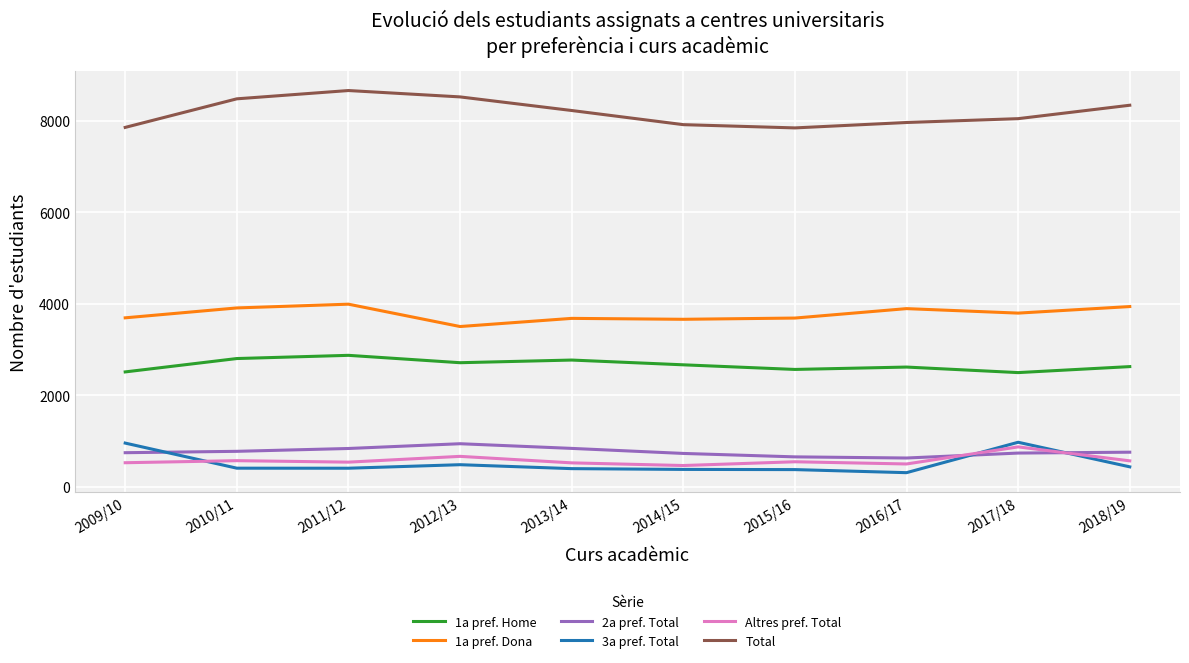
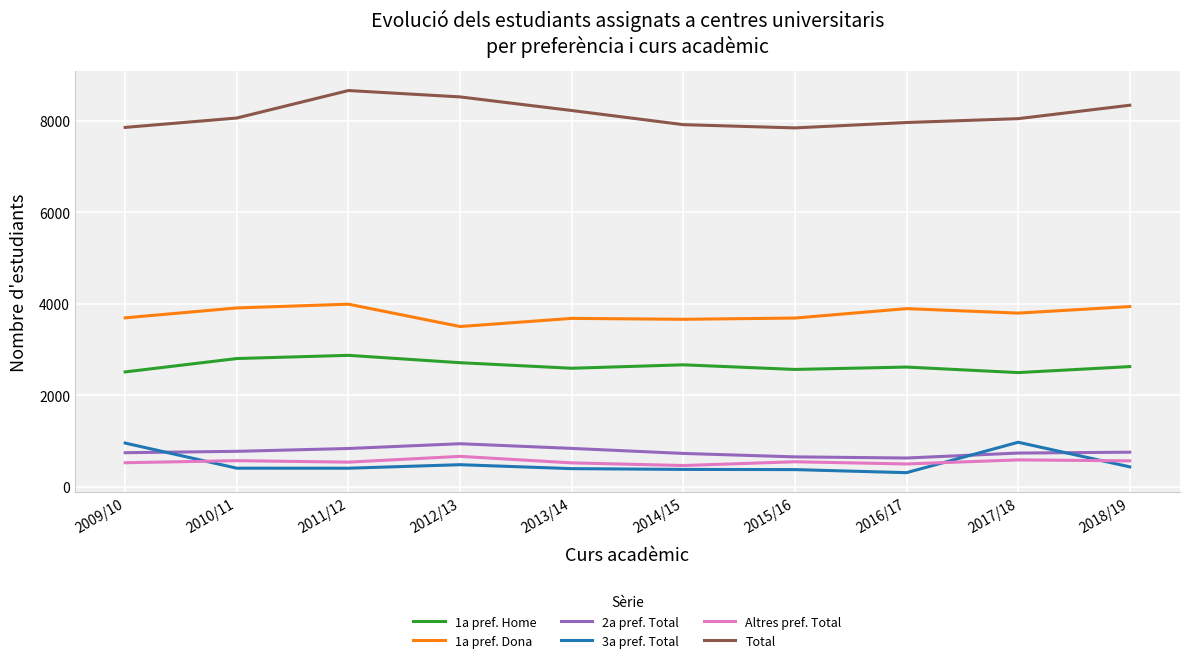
  {
    "1a pref. Home": {
      "2009/10": 2500,
      "2010/11": 2800,
      "2011/12": 2900,
      "2012/13": 2700,
-     "2013/14": 2800,
+     "2013/14": 2600,
      "2014/15": 2700,
      "2015/16": 2600,
      "2016/17": 2600,
      "2017/18": 2500,
      "2018/19": 2600
    },
    "1a pref. Dona": {
      "2009/10": 3700,
      "2010/11": 3900,
      "2011/12": 4000,
      "2012/13": 3500,
      "2013/14": 3700,
      "2014/15": 3700,
      "2015/16": 3700,
      "2016/17": 3900,
      "2017/18": 3800,
      "2018/19": 3900
    },
    "2a pref. Total": {
      "2009/10": 700,
      "2010/11": 800,
      "2011/12": 800,
      "2012/13": 900,
      "2013/14": 800,
      "2014/15": 700,
      "2015/16": 700,
      "2016/17": 600,
      "2017/18": 700,
      "2018/19": 800
    },
    "3a pref. Total": {
      "2009/10": 1000,
      "2010/11": 400,
      "2011/12": 400,
      "2012/13": 500,
      "2013/14": 400,
      "2014/15": 400,
      "2015/16": 400,
      "2016/17": 300,
      "2017/18": 1000,
      "2018/19": 400
    },
    "Altres pref. Total": {
      "2009/10": 500,
      "2010/11": 600,
      "2011/12": 500,
      "2012/13": 700,
      "2013/14": 500,
      "2014/15": 500,
      "2015/16": 600,
      "2016/17": 500,
-     "2017/18": 900,
+     "2017/18": 600,
      "2018/19": 600
    },
    "Total": {
      "2009/10": 7900,
-     "2010/11": 8500,
+     "2010/11": 8100,
      "2011/12": 8700,
      "2012/13": 8500,
      "2013/14": 8200,
      "2014/15": 7900,
      "2015/16": 7800,
      "2016/17": 8000,
      "2017/18": 8000,
      "2018/19": 8300
    }
  }
